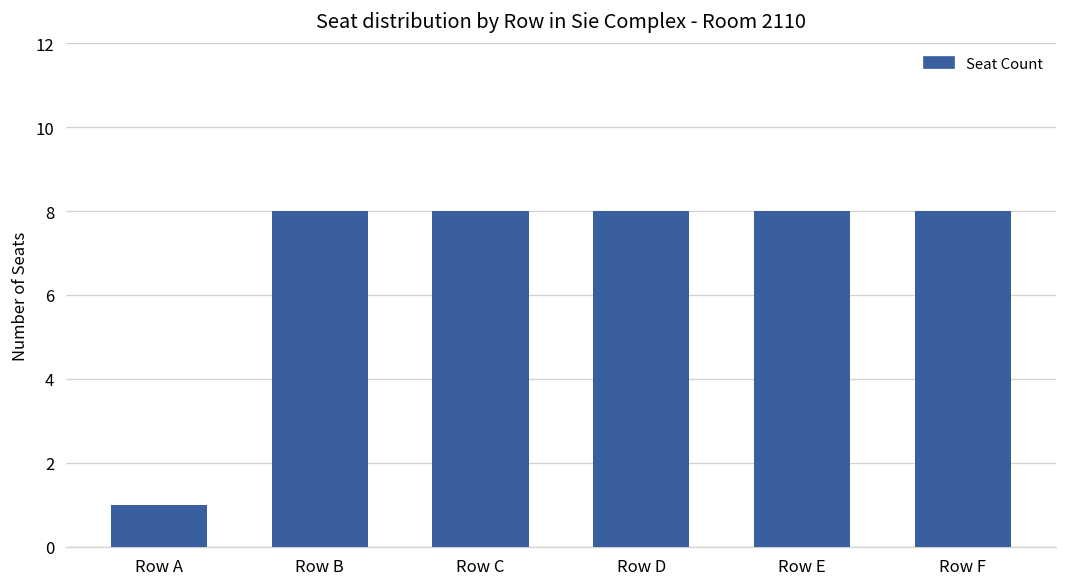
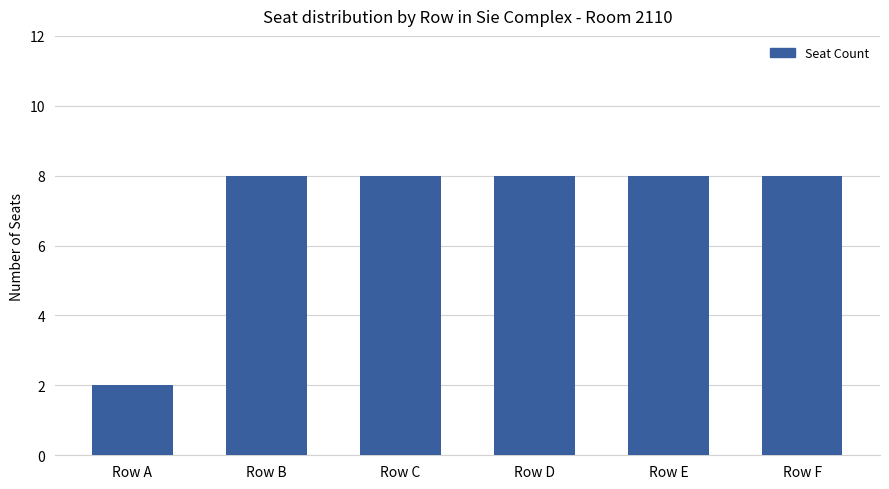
  {
-   "Row A": 1,
+   "Row A": 2,
    "Row B": 8,
    "Row C": 8,
    "Row D": 8,
    "Row E": 8,
    "Row F": 8
  }
